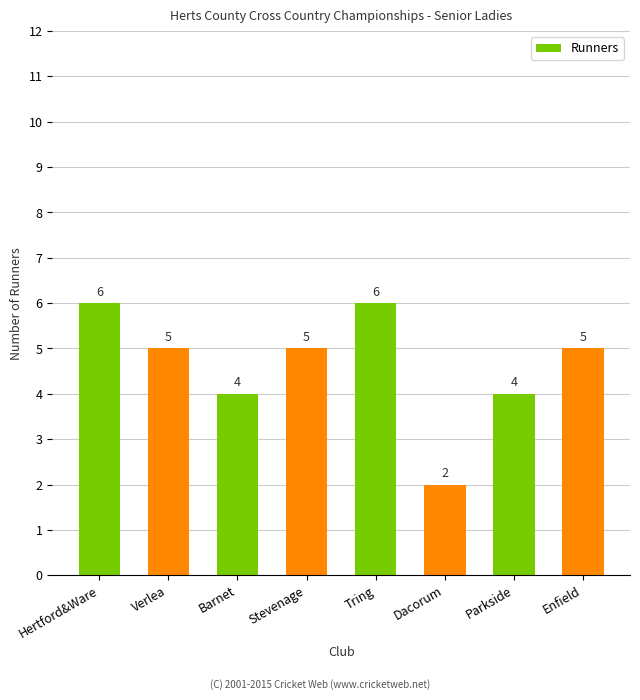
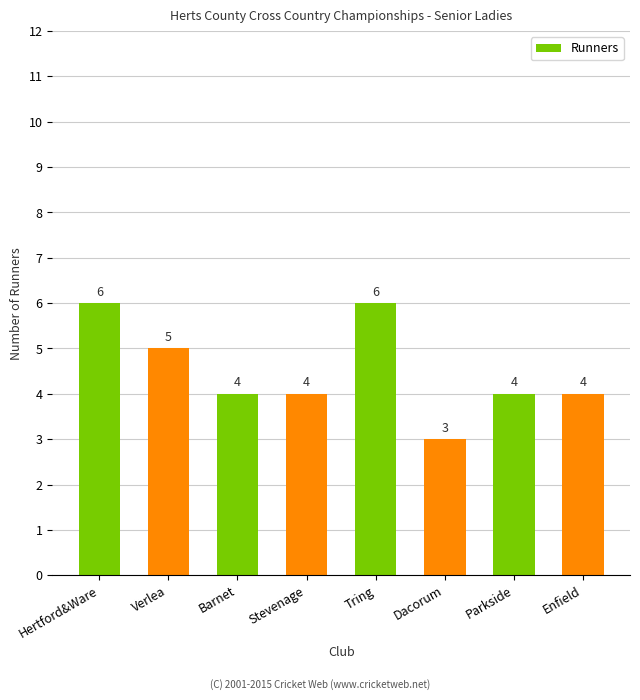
  {
    "Hertford&Ware": 6,
    "Verlea": 5,
    "Barnet": 4,
-   "Stevenage": 5,
+   "Stevenage": 4,
    "Tring": 6,
-   "Dacorum": 2,
+   "Dacorum": 3,
    "Parkside": 4,
-   "Enfield": 5
+   "Enfield": 4
  }
